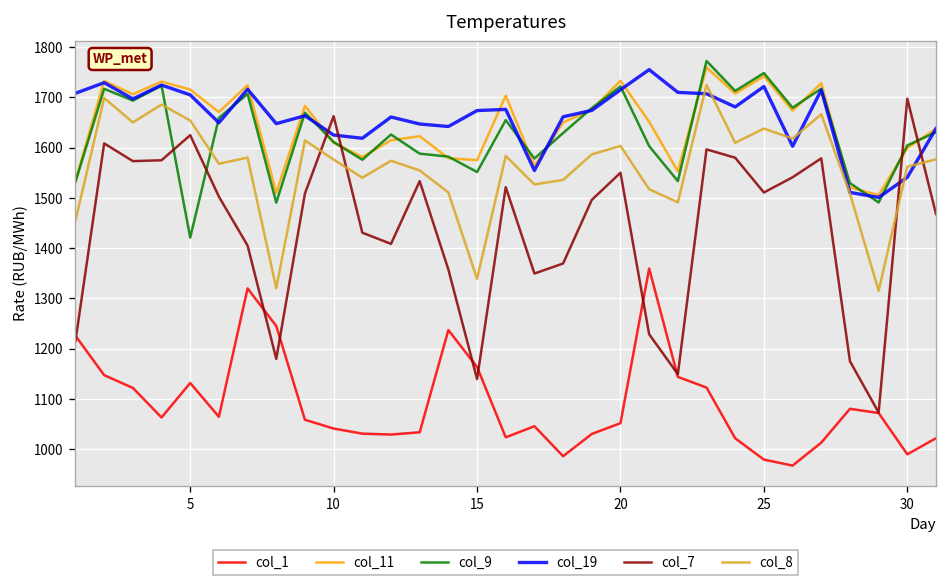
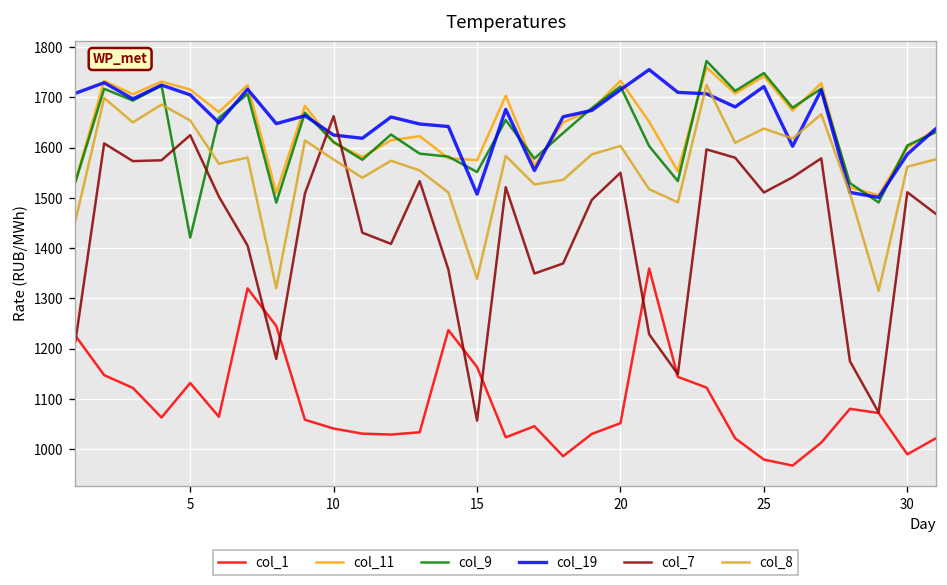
  {
    "col_1": {
      "5": 1130,
      "10": 1040,
      "15": 1160,
      "20": 1050,
      "25": 980,
      "30": 990
    },
    "col_9": {
      "5": 1420,
      "15": 1550,
      "20": 1720
    },
    "col_19": {
      "5": 1700,
      "10": 1620,
-     "15": 1670,
+     "15": 1510,
      "20": 1710,
      "25": 1720,
-     "30": 1540
+     "30": 1590
    },
    "col_7": {
      "5": 1620,
      "10": 1660,
-     "15": 1140,
+     "15": 1060,
      "20": 1550,
      "25": 1510,
-     "30": 1700
+     "30": 1510
    }
  }
